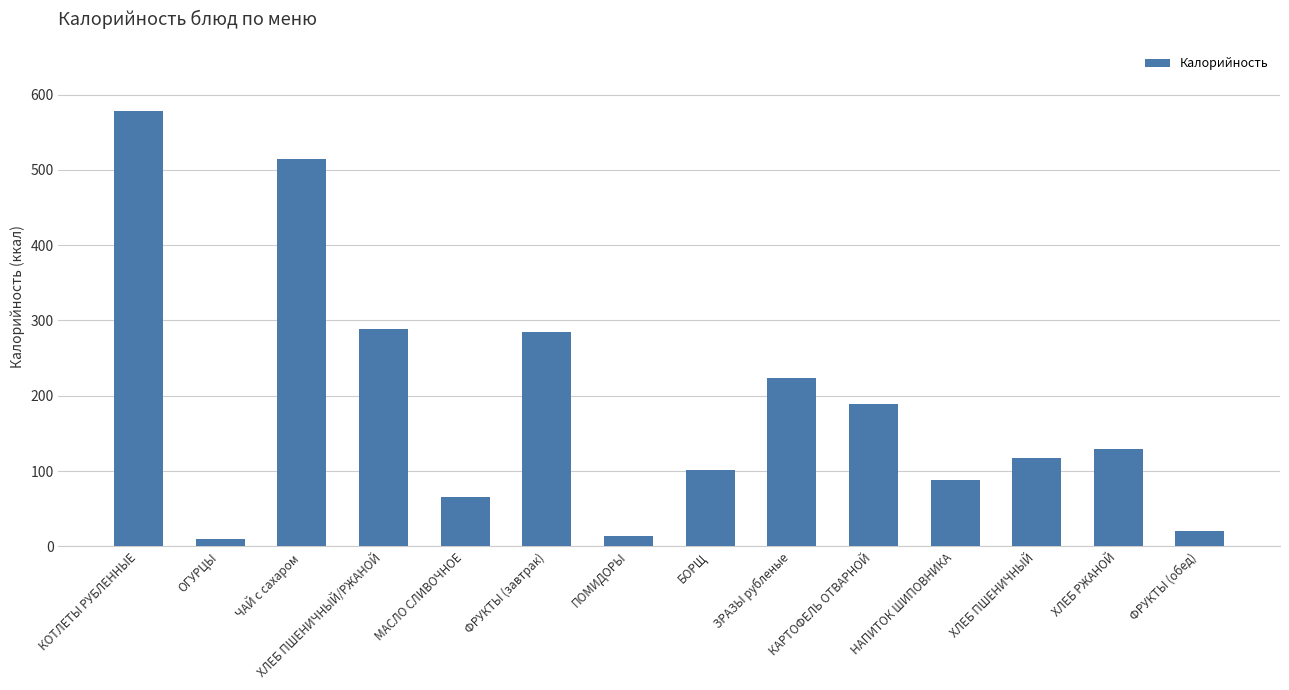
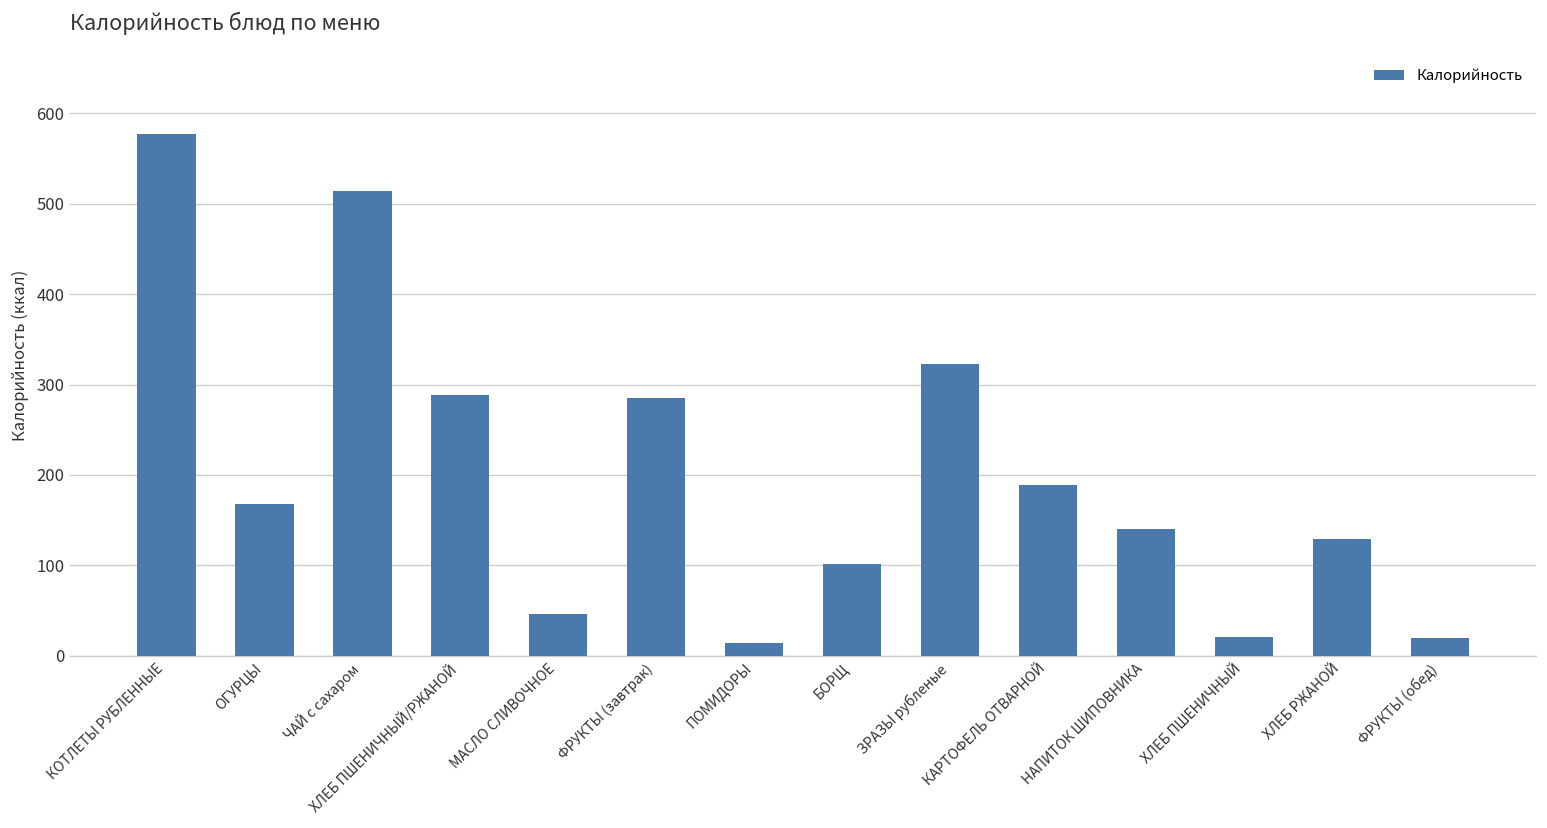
  {
    "КОТЛЕТЫ РУБЛЕННЫЕ": 580,
-   "ОГУРЦЫ": 10,
+   "ОГУРЦЫ": 170,
    "ЧАЙ с сахаром": 510,
    "ХЛЕБ ПШЕНИЧНЫЙ/РЖАНОЙ": 290,
-   "МАСЛО СЛИВОЧНОЕ": 70,
+   "МАСЛО СЛИВОЧНОЕ": 50,
    "ФРУКТЫ (завтрак)": 280,
    "ПОМИДОРЫ": 10,
    "БОРЩ": 100,
-   "ЗРАЗЫ рубленые": 220,
+   "ЗРАЗЫ рубленые": 320,
    "КАРТОФЕЛЬ ОТВАРНОЙ": 190,
-   "НАПИТОК ШИПОВНИКА": 90,
-   "ХЛЕБ ПШЕНИЧНЫЙ": 120,
+   "НАПИТОК ШИПОВНИКА": 140,
+   "ХЛЕБ ПШЕНИЧНЫЙ": 20,
    "ХЛЕБ РЖАНОЙ": 130,
    "ФРУКТЫ (обед)": 20
  }
